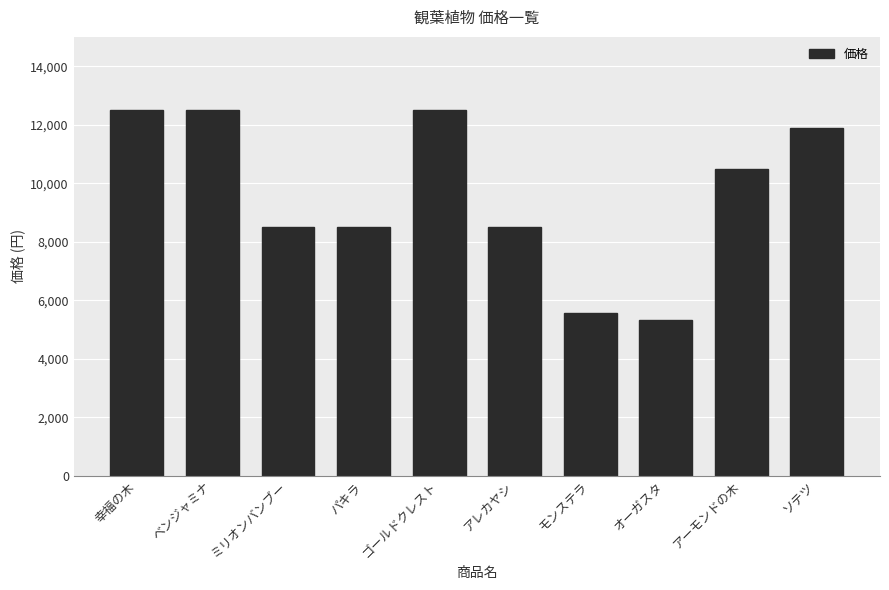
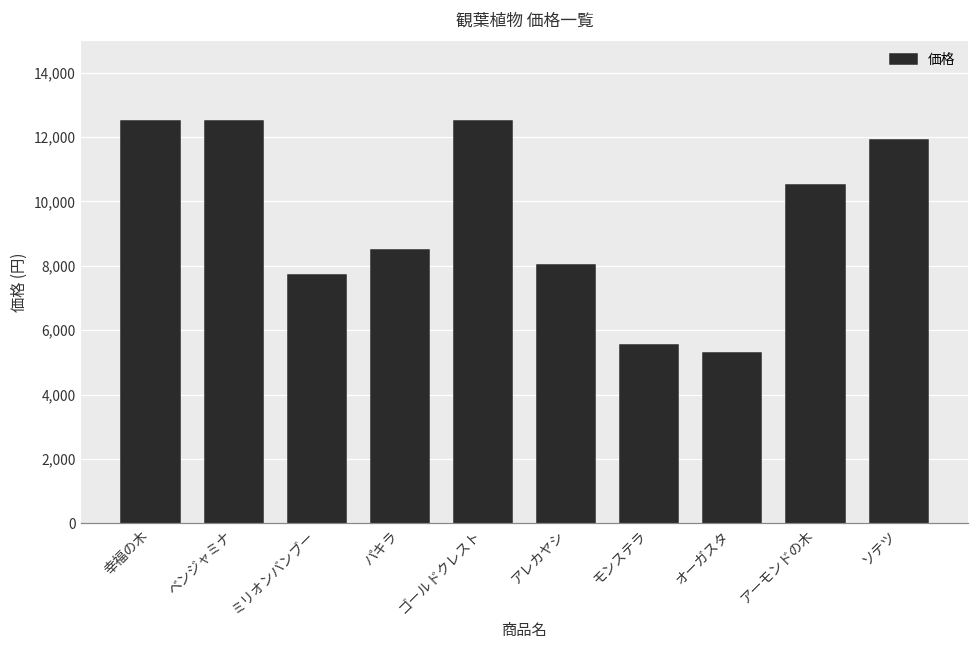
  {
    "幸福の木": "12,500",
    "ベンジャミナ": "12,500",
-   "ミリオンバンブー": "8,500",
+   "ミリオンバンブー": "7,700",
    "パキラ": "8,500",
    "ゴールドクレスト": "12,500",
-   "アレカヤシ": "8,500",
+   "アレカヤシ": "8,000",
    "モンステラ": "5,500",
    "オーガスタ": "5,300",
    "アーモンドの木": "10,500",
    "ソテツ": "11,900"
  }
